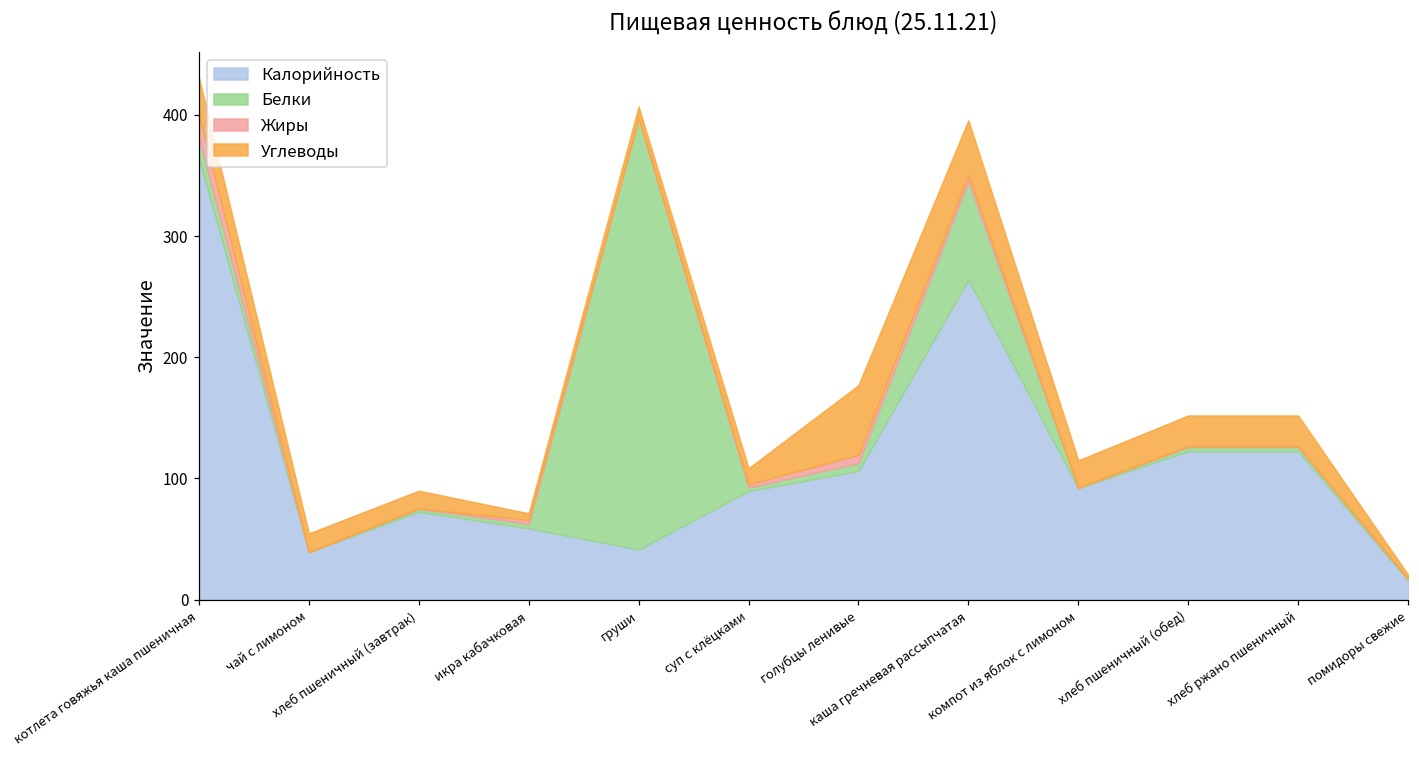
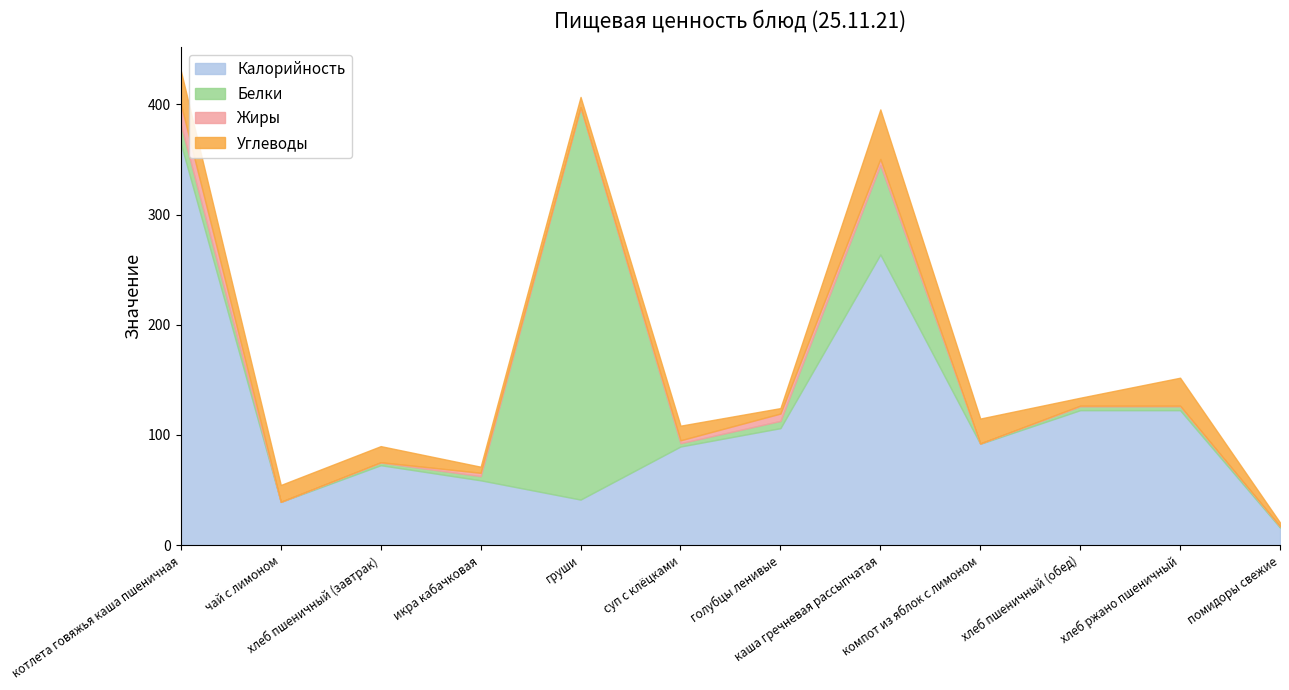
  {
    "Калорийность": {
      "котлета говяжья каша пшеничная": 364,
      "хлеб пшеничный (завтрак)": 73,
      "икра кабачковая": 59,
      "груши": 41,
      "суп с клёцками": 90,
      "голубцы ленивые": 106,
      "каша гречневая рассыпчатая": 264,
      "хлеб пшеничный (обед)": 123,
      "хлеб ржано пшеничный": 123
    },
    "Белки": {
      "котлета говяжья каша пшеничная": 17,
      "икра кабачковая": 4,
      "суп с клёцками": 3,
      "голубцы ленивые": 7,
      "каша гречневая рассыпчатая": 81
    },
    "Жиры": {
      "котлета говяжья каша пшеничная": 19,
      "икра кабачковая": 3,
      "суп с клёцками": 3,
      "голубцы ленивые": 7,
      "каша гречневая рассыпчатая": 5
    },
    "Углеводы": {
      "котлета говяжья каша пшеничная": 30,
      "чай с лимоном": 15,
      "хлеб пшеничный (завтрак)": 15,
      "икра кабачковая": 6,
      "груши": 9,
      "суп с клёцками": 13,
-     "голубцы ленивые": 57,
+     "голубцы ленивые": 5,
      "каша гречневая рассыпчатая": 45,
      "компот из яблок с лимоном": 23,
-     "хлеб пшеничный (обед)": 25,
+     "хлеб пшеничный (обед)": 7,
      "хлеб ржано пшеничный": 25,
      "помидоры свежие": 3
    }
  }
